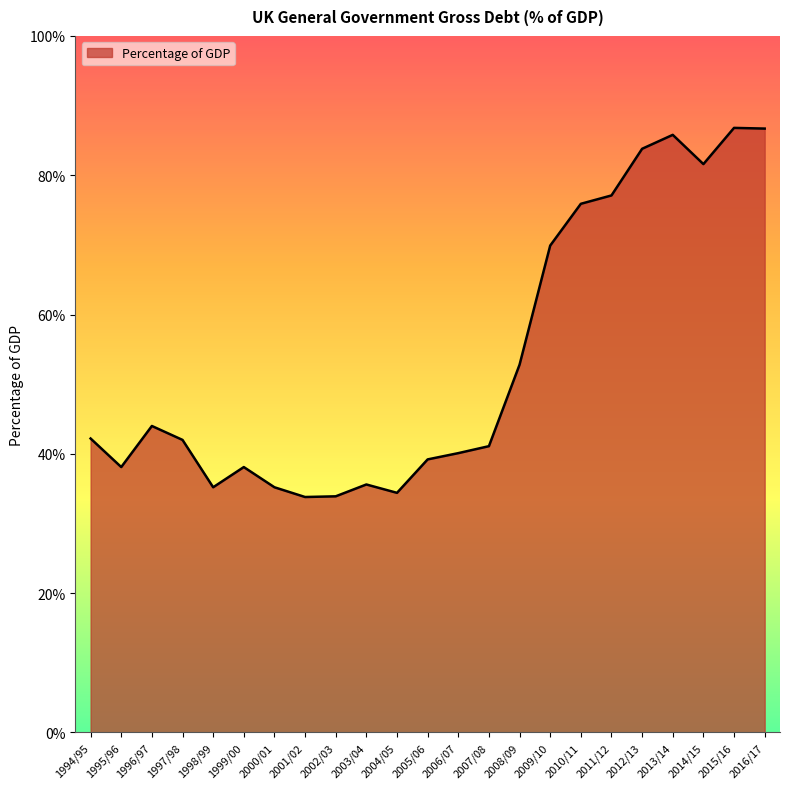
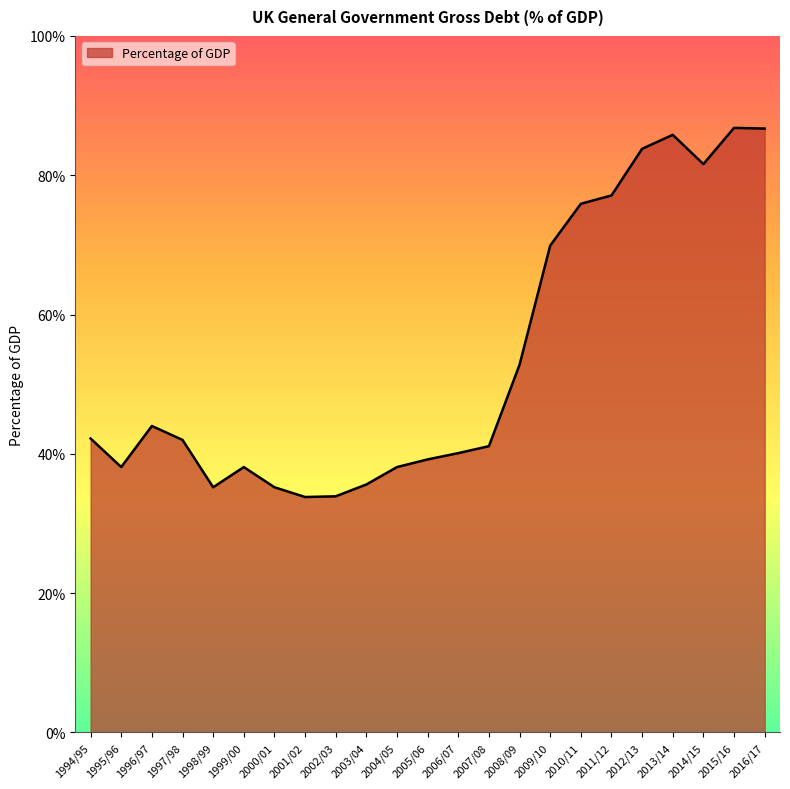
  {
    "1994/95": "42%",
    "1995/96": "38%",
    "1996/97": "44%",
    "1997/98": "42%",
    "1998/99": "35%",
    "1999/00": "38%",
    "2000/01": "35%",
    "2001/02": "34%",
    "2002/03": "34%",
    "2003/04": "36%",
-   "2004/05": "34%",
+   "2004/05": "38%",
    "2005/06": "39%",
    "2006/07": "40%",
    "2007/08": "41%",
    "2008/09": "53%",
    "2009/10": "70%",
    "2010/11": "76%",
    "2011/12": "77%",
    "2012/13": "84%",
    "2013/14": "86%",
    "2014/15": "82%",
    "2015/16": "87%",
    "2016/17": "87%"
  }
